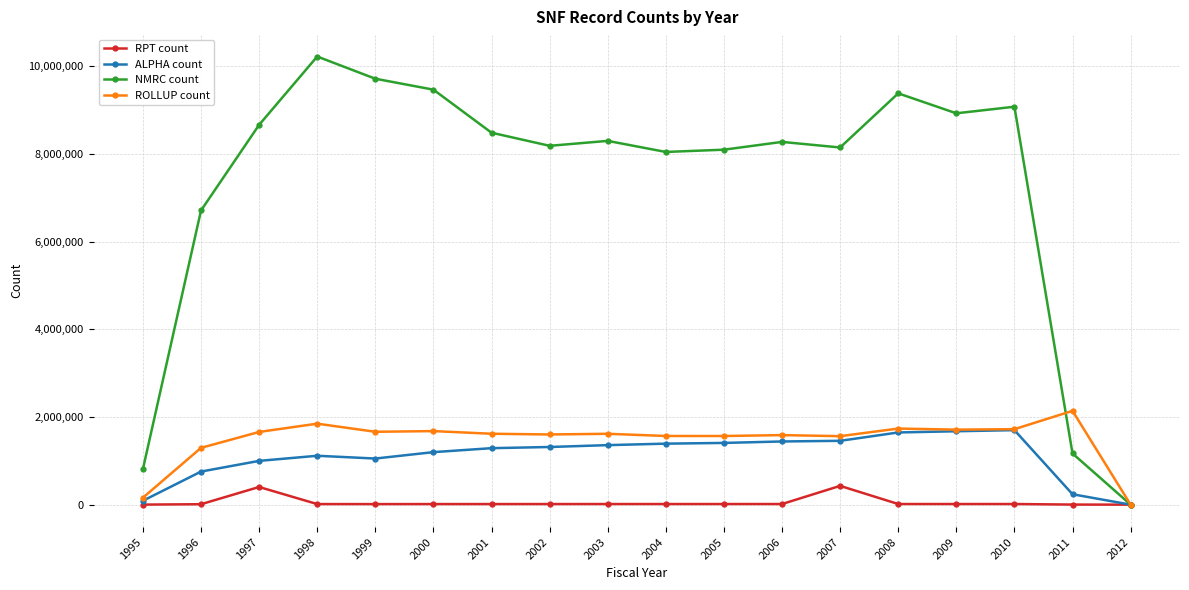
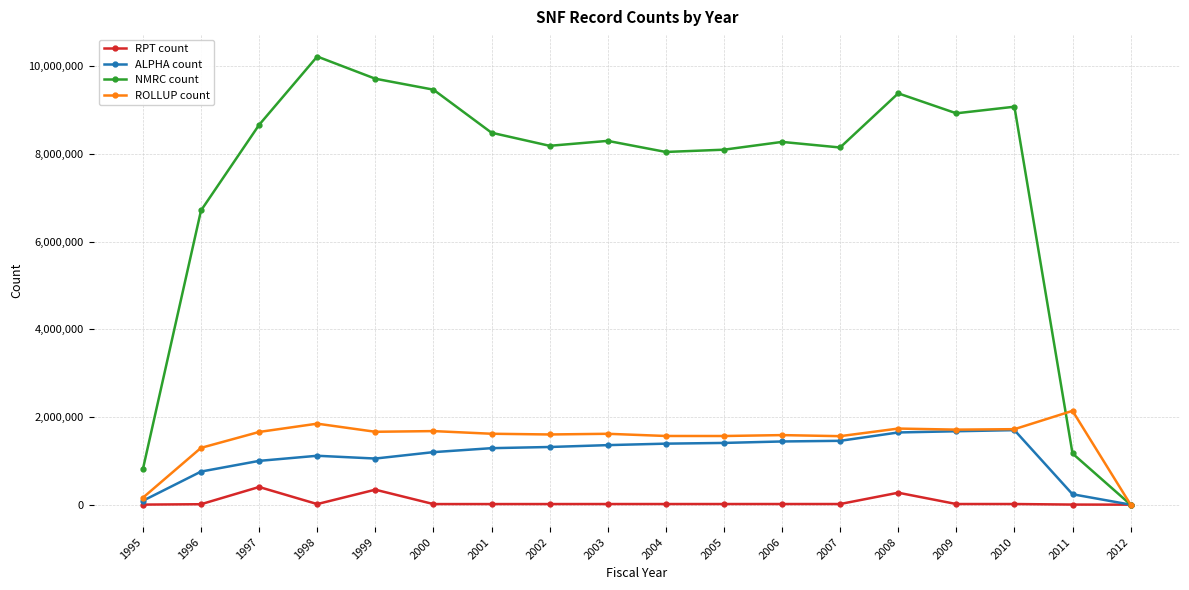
  {
    "RPT count": {
      "1995": "0",
      "1996": "0",
      "1997": "400,000",
      "1998": "0",
-     "1999": "0",
+     "1999": "300,000",
      "2000": "0",
      "2001": "0",
      "2002": "0",
      "2003": "0",
      "2004": "0",
      "2005": "0",
      "2006": "0",
-     "2007": "400,000",
-     "2008": "0",
+     "2007": "0",
+     "2008": "300,000",
      "2009": "0",
      "2010": "0",
      "2011": "0"
    },
    "ALPHA count": {
      "1995": "100,000",
      "1996": "800,000",
      "1997": "1,000,000",
      "1998": "1,100,000",
      "1999": "1,100,000",
      "2000": "1,200,000",
      "2001": "1,300,000",
      "2002": "1,300,000",
      "2003": "1,400,000",
      "2004": "1,400,000",
      "2005": "1,400,000",
      "2006": "1,400,000",
      "2007": "1,500,000",
      "2008": "1,600,000",
      "2011": "200,000"
    },
    "NMRC count": {
      "1995": "800,000",
      "1996": "6,700,000",
      "1997": "8,700,000",
      "1998": "10,200,000",
      "1999": "9,700,000",
      "2000": "9,500,000",
      "2001": "8,500,000",
      "2002": "8,200,000",
      "2003": "8,300,000",
      "2004": "8,000,000",
      "2005": "8,100,000",
      "2006": "8,300,000",
      "2007": "8,100,000",
      "2008": "9,400,000",
      "2009": "8,900,000",
      "2010": "9,100,000",
      "2011": "1,200,000"
    },
    "ROLLUP count": {
      "1995": "200,000",
      "1996": "1,300,000",
      "1997": "1,700,000",
      "1998": "1,800,000",
      "1999": "1,700,000",
      "2000": "1,700,000",
      "2001": "1,600,000",
      "2002": "1,600,000",
      "2003": "1,600,000",
      "2004": "1,600,000",
      "2005": "1,600,000",
      "2006": "1,600,000",
      "2007": "1,600,000",
      "2008": "1,700,000",
      "2011": "2,100,000"
    }
  }
